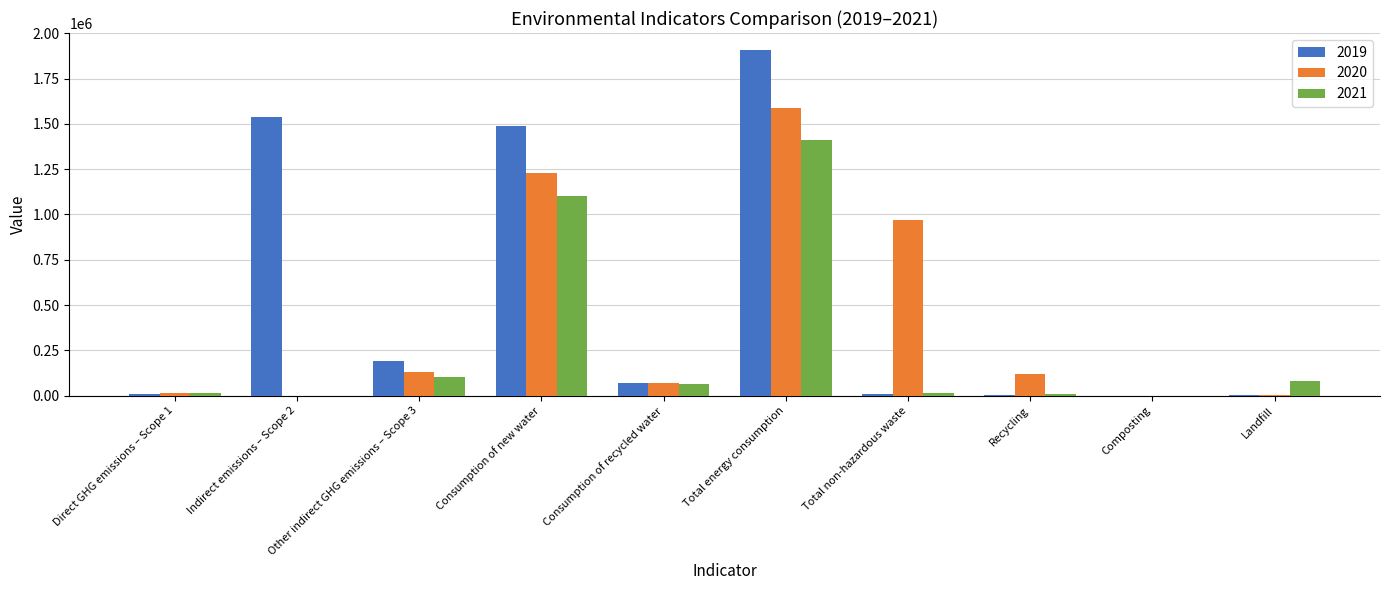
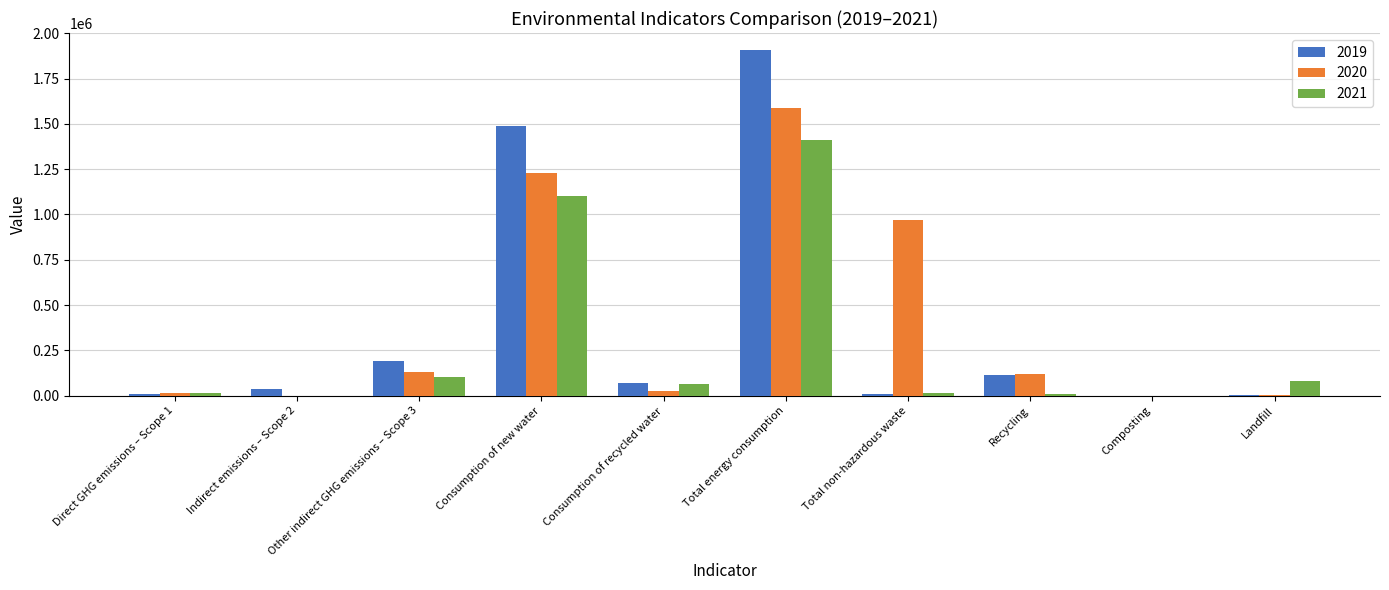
  {
    "2019": {
-     "Indirect emissions – Scope 2": 1540000,
+     "Indirect emissions – Scope 2": 40000,
      "Other indirect GHG emissions – Scope 3": 190000,
      "Consumption of new water": 1490000,
      "Consumption of recycled water": 70000,
      "Total energy consumption": 1910000,
-     "Recycling": 0
+     "Recycling": 110000
    },
    "2020": {
      "Other indirect GHG emissions – Scope 3": 130000,
      "Consumption of new water": 1230000,
-     "Consumption of recycled water": 70000,
+     "Consumption of recycled water": 30000,
      "Total energy consumption": 1590000,
      "Total non-hazardous waste": 970000,
      "Recycling": 120000
    },
    "2021": {
      "Direct GHG emissions – Scope 1": 10000,
      "Other indirect GHG emissions – Scope 3": 100000,
      "Consumption of new water": 1100000,
      "Consumption of recycled water": 70000,
      "Total energy consumption": 1410000,
      "Landfill": 80000
    }
  }
